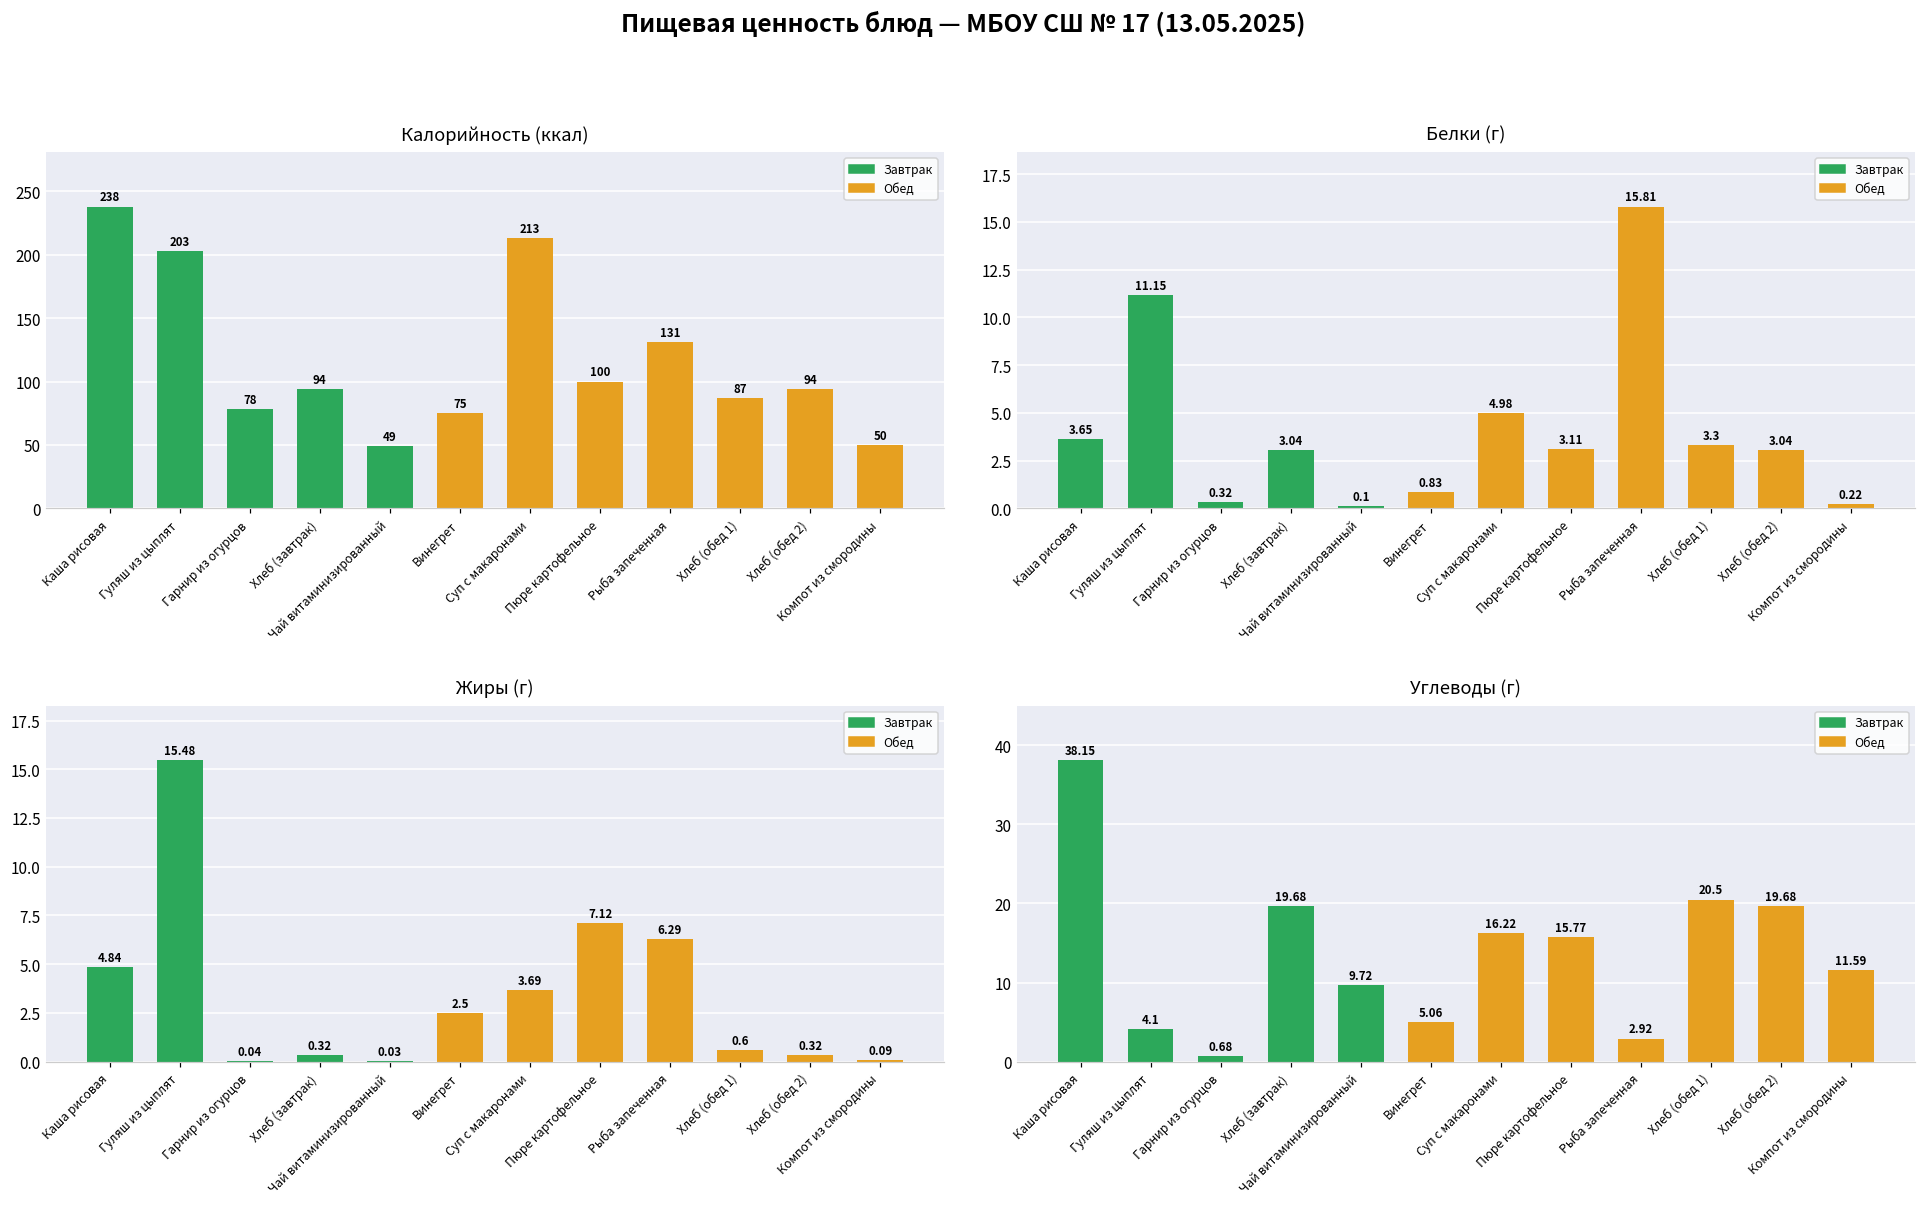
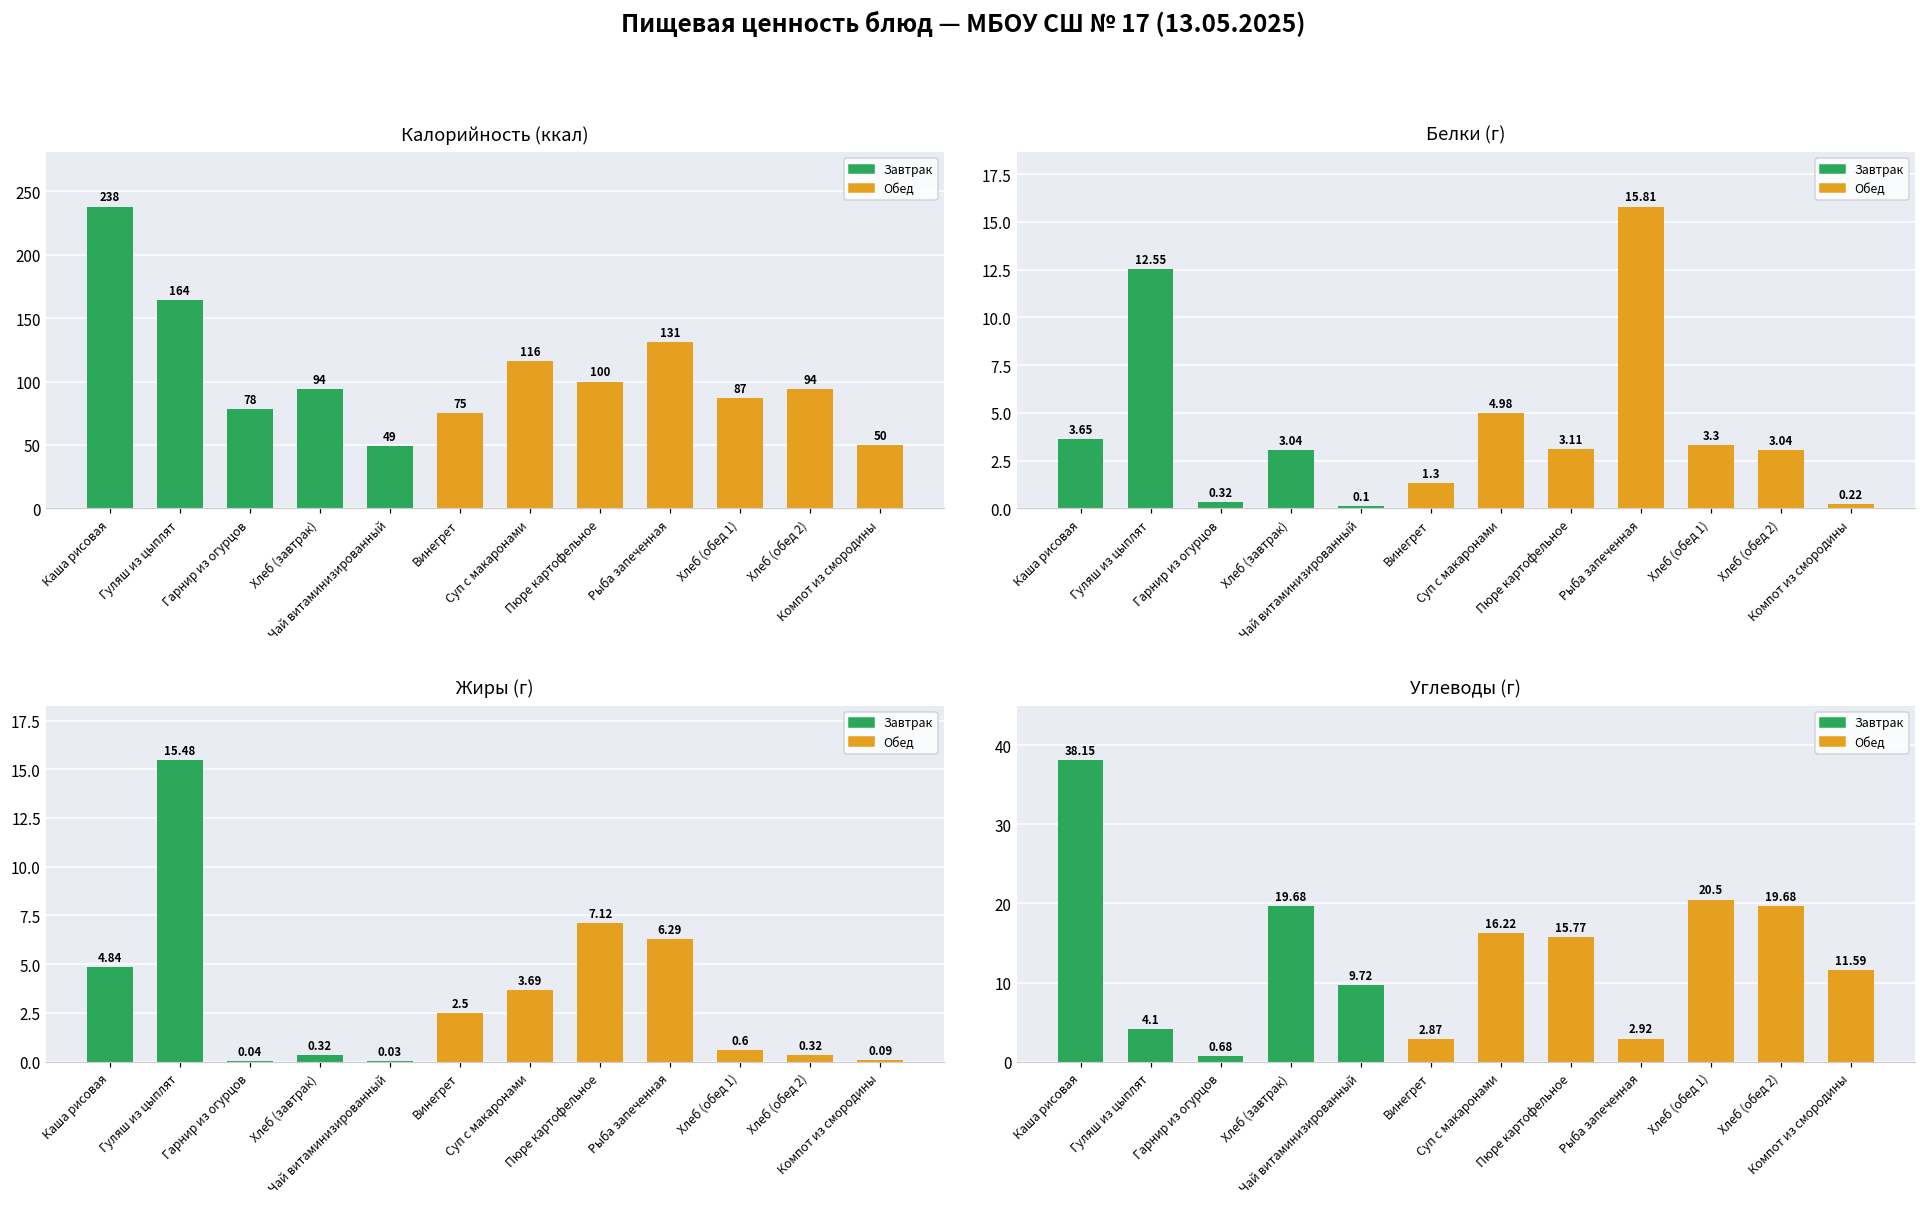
  {
    "Калорийность (ккал)": {
      "Каша рисовая": 238,
-     "Гуляш из цыплят": 203,
+     "Гуляш из цыплят": 164,
      "Гарнир из огурцов": 78,
      "Хлеб (завтрак)": 94,
      "Чай витаминизированный": 49,
      "Винегрет": 75,
-     "Суп с макаронами": 213,
+     "Суп с макаронами": 116,
      "Пюре картофельное": 100,
      "Рыба запеченная": 131,
      "Хлеб (обед 1)": 87,
      "Хлеб (обед 2)": 94,
      "Компот из смородины": 50
    },
    "Белки (г)": {
      "Каша рисовая": 3.65,
-     "Гуляш из цыплят": 11.15,
+     "Гуляш из цыплят": 12.55,
      "Гарнир из огурцов": 0.32,
      "Хлеб (завтрак)": 3.04,
      "Чай витаминизированный": 0.1,
-     "Винегрет": 0.83,
+     "Винегрет": 1.3,
      "Суп с макаронами": 4.98,
      "Пюре картофельное": 3.11,
      "Рыба запеченная": 15.81,
      "Хлеб (обед 1)": 3.3,
      "Хлеб (обед 2)": 3.04,
      "Компот из смородины": 0.22
    },
    "Жиры (г)": {
      "Каша рисовая": 4.84,
      "Гуляш из цыплят": 15.48,
      "Гарнир из огурцов": 0.04,
      "Хлеб (завтрак)": 0.32,
      "Чай витаминизированный": 0.03,
      "Винегрет": 2.5,
      "Суп с макаронами": 3.69,
      "Пюре картофельное": 7.12,
      "Рыба запеченная": 6.29,
      "Хлеб (обед 1)": 0.6,
      "Хлеб (обед 2)": 0.32,
      "Компот из смородины": 0.09
    },
    "Углеводы (г)": {
      "Каша рисовая": 38.15,
      "Гуляш из цыплят": 4.1,
      "Гарнир из огурцов": 0.68,
      "Хлеб (завтрак)": 19.68,
      "Чай витаминизированный": 9.72,
-     "Винегрет": 5.06,
+     "Винегрет": 2.87,
      "Суп с макаронами": 16.22,
      "Пюре картофельное": 15.77,
      "Рыба запеченная": 2.92,
      "Хлеб (обед 1)": 20.5,
      "Хлеб (обед 2)": 19.68,
      "Компот из смородины": 11.59
    }
  }
